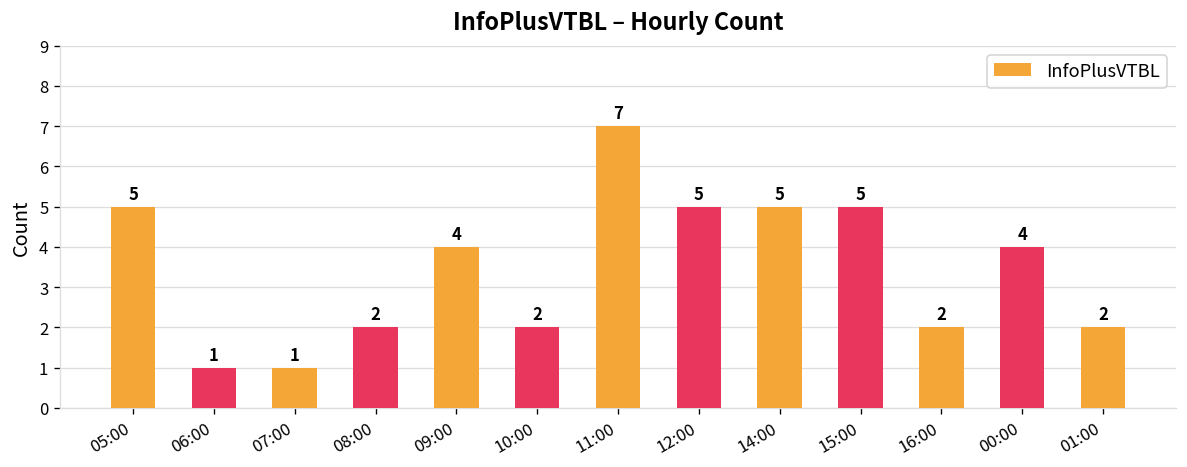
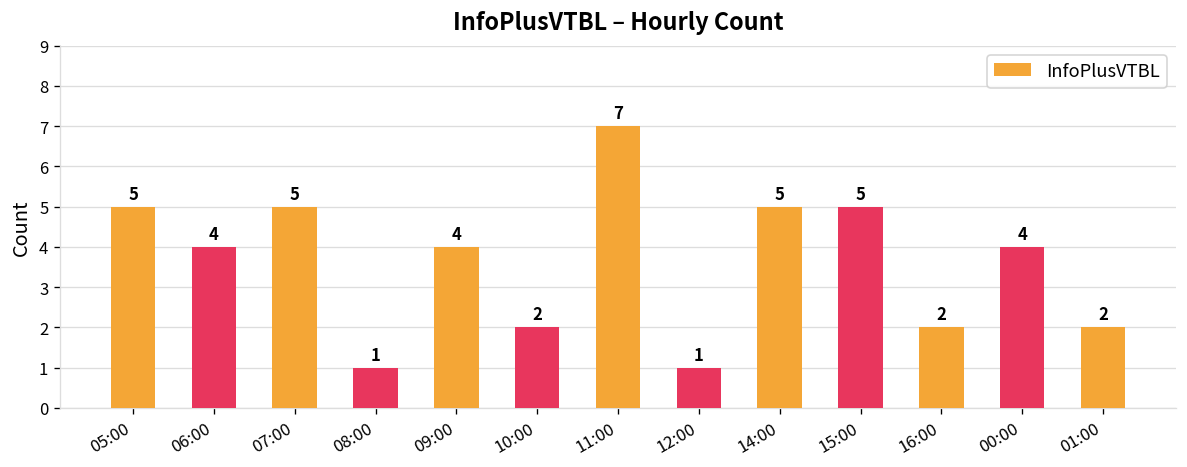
  {
    "05:00": 5,
-   "06:00": 1,
-   "07:00": 1,
-   "08:00": 2,
+   "06:00": 4,
+   "07:00": 5,
+   "08:00": 1,
    "09:00": 4,
    "10:00": 2,
    "11:00": 7,
-   "12:00": 5,
+   "12:00": 1,
    "14:00": 5,
    "15:00": 5,
    "16:00": 2,
    "00:00": 4,
    "01:00": 2
  }
